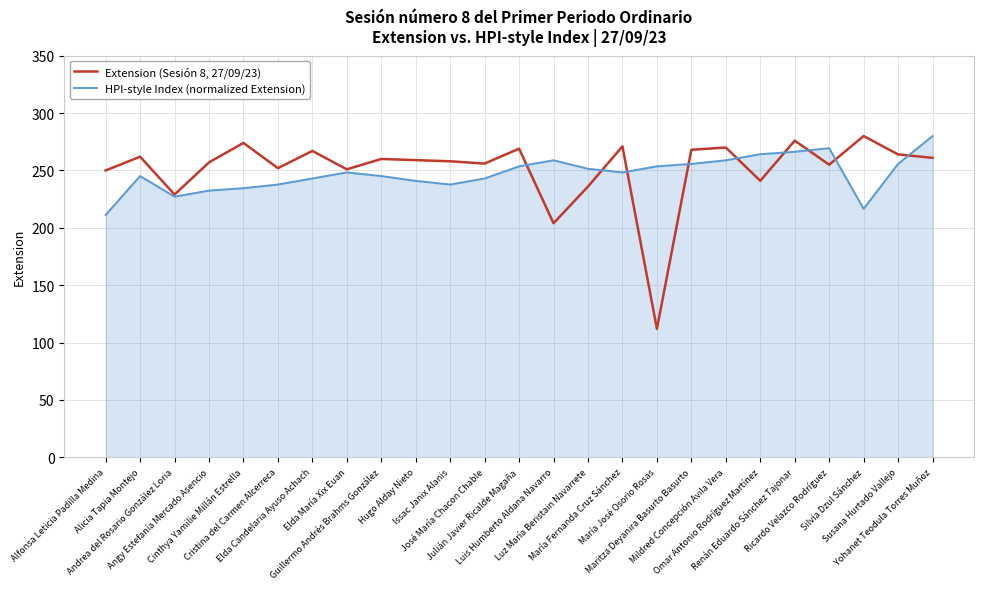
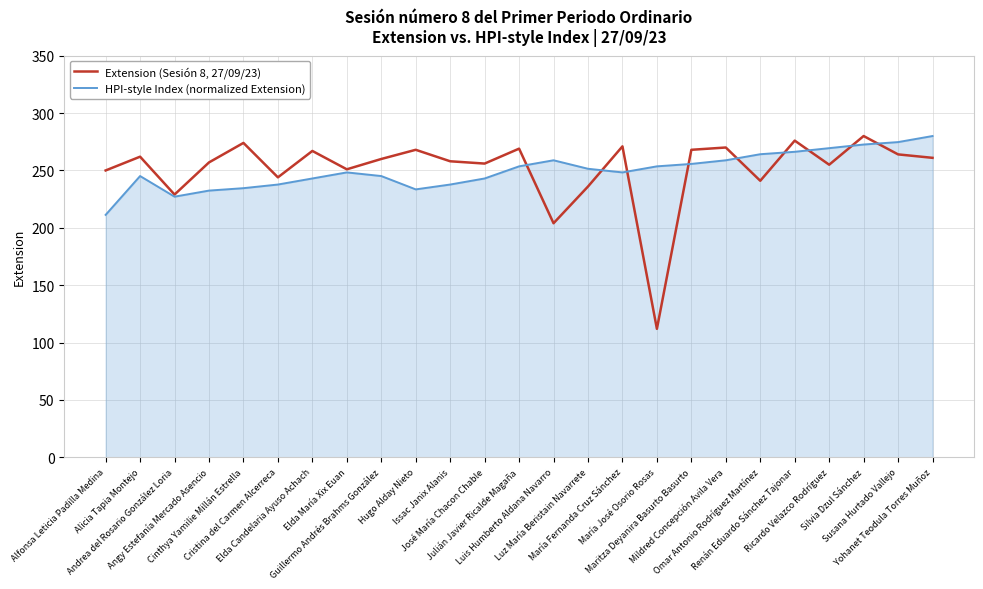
  {
    "Extension (Sesión 8, 27/09/23)": {
      "Alfonsa Leticia Padilla Medina": 250,
      "Alicia Tapia Montejo": 262,
      "Angy Estefanía Mercado Asencio": 257,
      "Cinthya Yamilie Millán Estrella": 274,
-     "Cristina del Carmen Alcerreca": 252,
+     "Cristina del Carmen Alcerreca": 244,
      "Elda Candelaria Ayuso Achach": 267,
      "Elda María Xix Euan": 251,
      "Guillermo Andrés Brahms González": 260,
-     "Hugo Alday Nieto": 259,
+     "Hugo Alday Nieto": 268,
      "Issac Janix Alanis": 258,
      "José María Chacon Chable": 256,
      "Julián Javier Ricalde Magaña": 269,
      "Luis Humberto Aldana Navarro": 204,
      "Luz María Beristain Navarrete": 236,
      "María Fernanda Cruz Sánchez": 271,
      "María José Osorio Rosas": 112,
      "Maritza Deyanira Basurto Basurto": 268,
      "Mildred Concepción Avila Vera": 270,
      "Omar Antonio Rodríguez Martínez": 241,
      "Renán Eduardo Sánchez Tajonar": 276,
      "Ricardo Velazco Rodríguez": 255,
      "Silvia Dzul Sánchez": 280,
      "Susana Hurtado Vallejo": 264,
      "Yohanet Teodula Torres Muñoz": 261
    },
    "HPI-style Index (normalized Extension)": {
      "Alfonsa Leticia Padilla Medina": 211,
      "Alicia Tapia Montejo": 245,
      "Angy Estefanía Mercado Asencio": 232,
      "Cinthya Yamilie Millán Estrella": 235,
      "Cristina del Carmen Alcerreca": 238,
      "Elda Candelaria Ayuso Achach": 243,
      "Elda María Xix Euan": 248,
      "Guillermo Andrés Brahms González": 245,
-     "Hugo Alday Nieto": 241,
+     "Hugo Alday Nieto": 234,
      "Issac Janix Alanis": 238,
      "José María Chacon Chable": 243,
      "Julián Javier Ricalde Magaña": 254,
      "Luis Humberto Aldana Navarro": 259,
      "Luz María Beristain Navarrete": 251,
      "María Fernanda Cruz Sánchez": 248,
      "María José Osorio Rosas": 254,
      "Maritza Deyanira Basurto Basurto": 256,
      "Mildred Concepción Avila Vera": 259,
      "Omar Antonio Rodríguez Martínez": 264,
      "Renán Eduardo Sánchez Tajonar": 266,
      "Ricardo Velazco Rodríguez": 269,
-     "Silvia Dzul Sánchez": 217,
-     "Susana Hurtado Vallejo": 256,
+     "Silvia Dzul Sánchez": 273,
+     "Susana Hurtado Vallejo": 275,
      "Yohanet Teodula Torres Muñoz": 280
    }
  }
